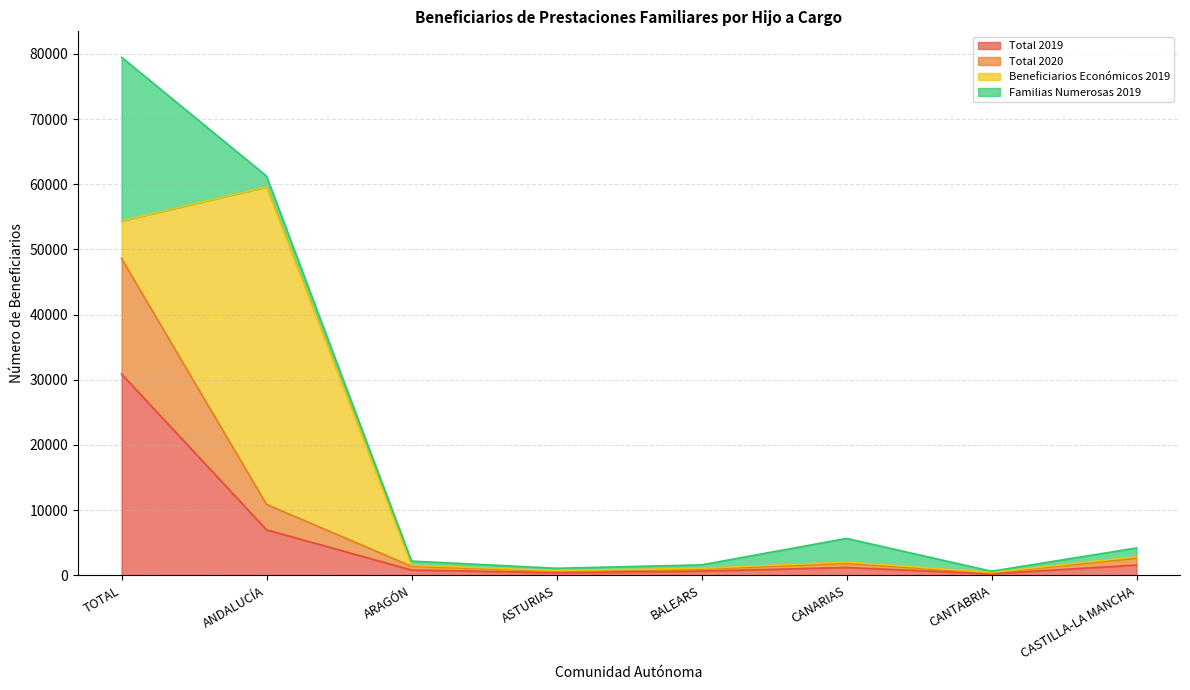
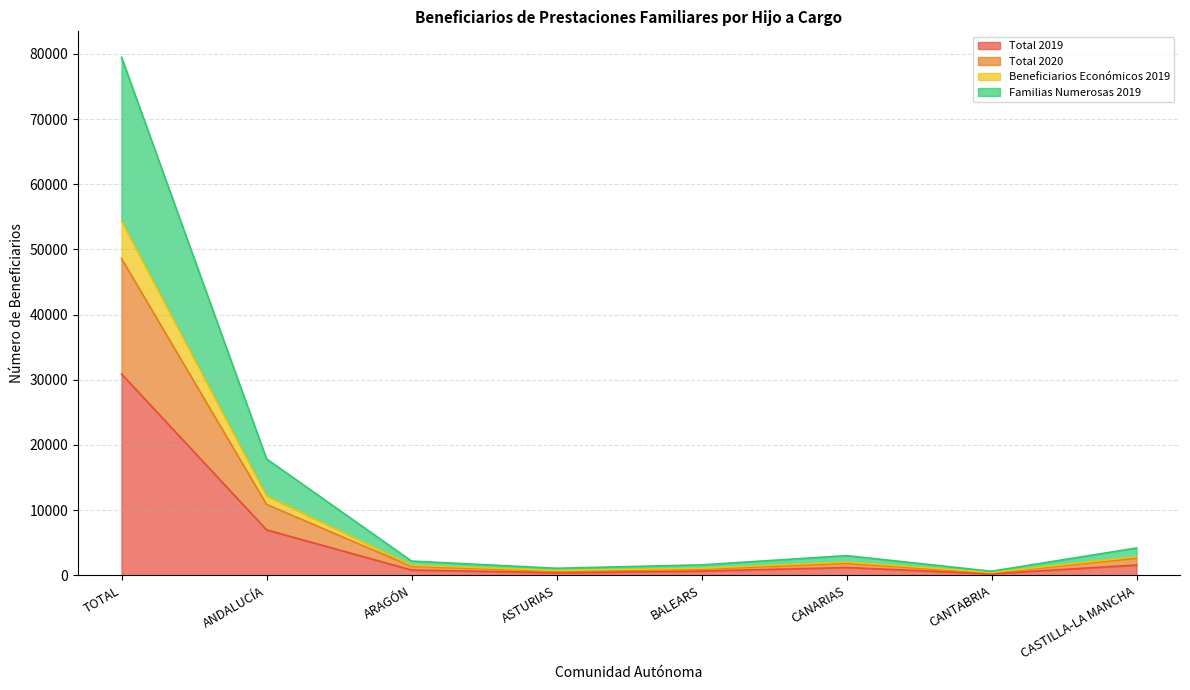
  {
    "Beneficiarios Económicos 2019": {
      "TOTAL": 6000,
-     "ANDALUCÍA": 49000
+     "ANDALUCÍA": 1000
    },
    "Familias Numerosas 2019": {
      "TOTAL": 25000,
-     "ANDALUCÍA": 2000,
+     "ANDALUCÍA": 6000,
      "ARAGÓN": 1000,
      "BALEARS": 1000,
-     "CANARIAS": 4000,
+     "CANARIAS": 1000,
      "CASTILLA-LA MANCHA": 1000
    }
  }
